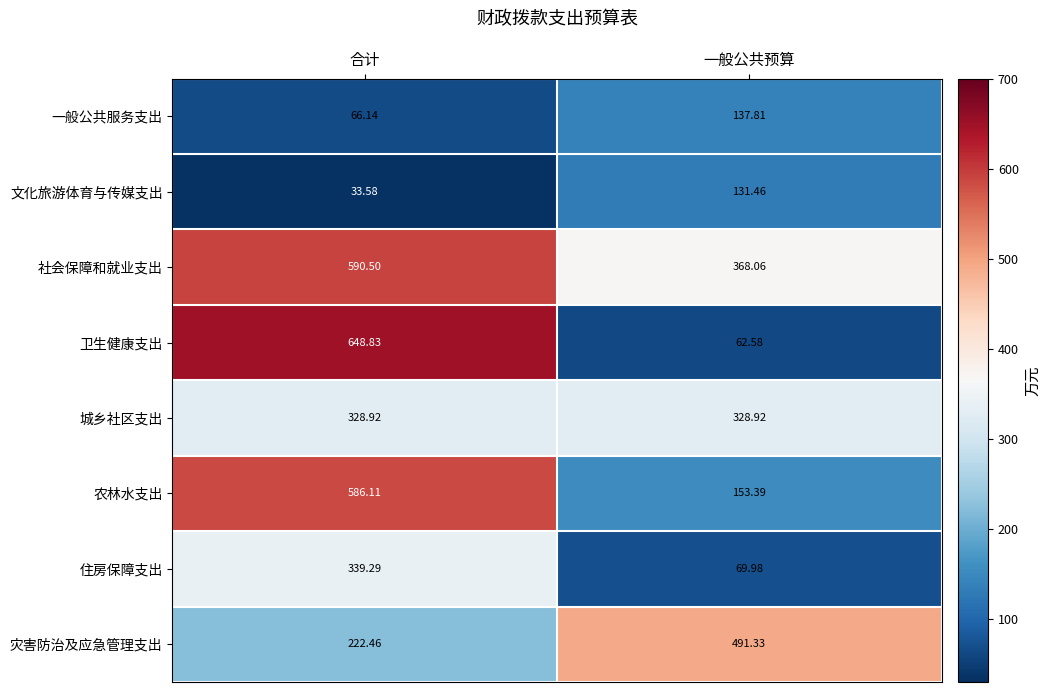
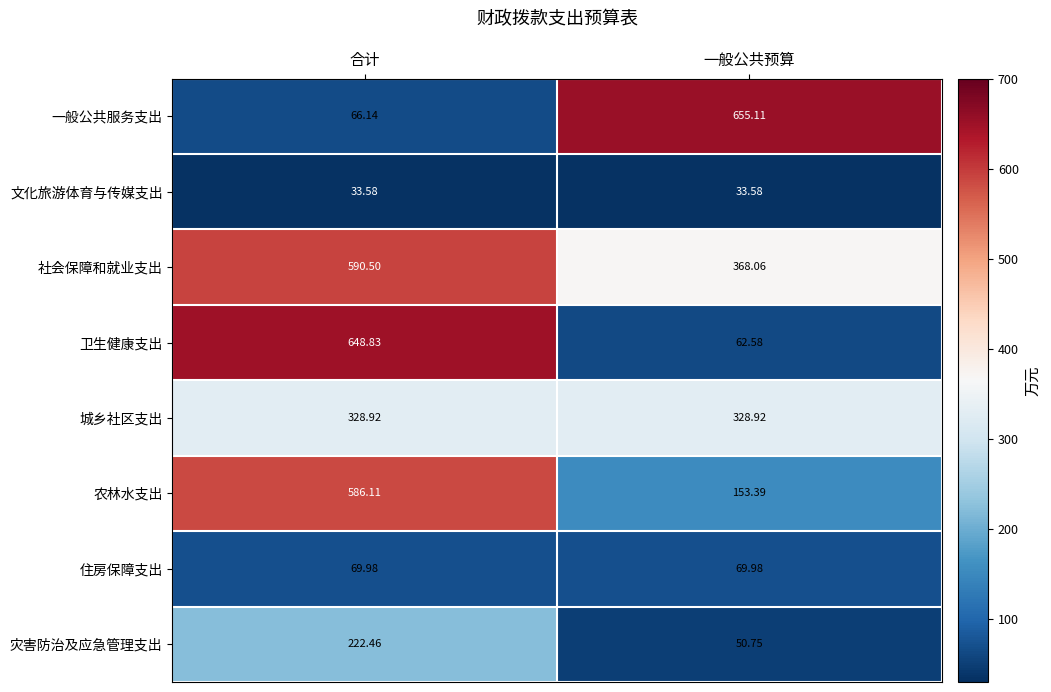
  {
    "一般公共服务支出": {
      "合计": 66.14,
-     "一般公共预算": 137.81
+     "一般公共预算": 655.11
    },
    "文化旅游体育与传媒支出": {
      "合计": 33.58,
-     "一般公共预算": 131.46
+     "一般公共预算": 33.58
    },
    "社会保障和就业支出": {
      "合计": 590.50,
      "一般公共预算": 368.06
    },
    "卫生健康支出": {
      "合计": 648.83,
      "一般公共预算": 62.58
    },
    "城乡社区支出": {
      "合计": 328.92,
      "一般公共预算": 328.92
    },
    "农林水支出": {
      "合计": 586.11,
      "一般公共预算": 153.39
    },
    "住房保障支出": {
-     "合计": 339.29,
+     "合计": 69.98,
      "一般公共预算": 69.98
    },
    "灾害防治及应急管理支出": {
      "合计": 222.46,
-     "一般公共预算": 491.33
+     "一般公共预算": 50.75
    }
  }
